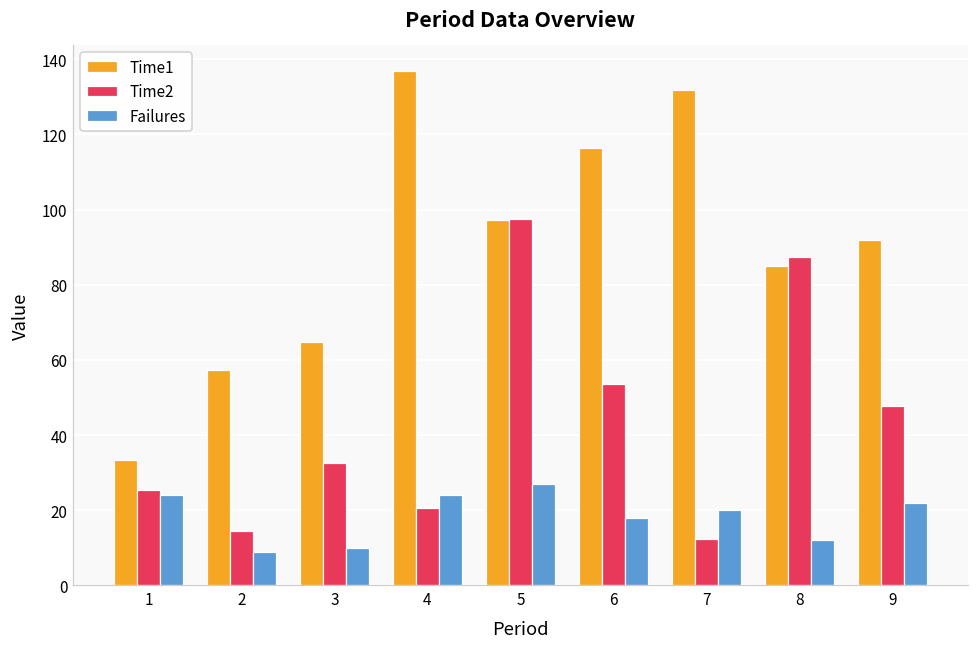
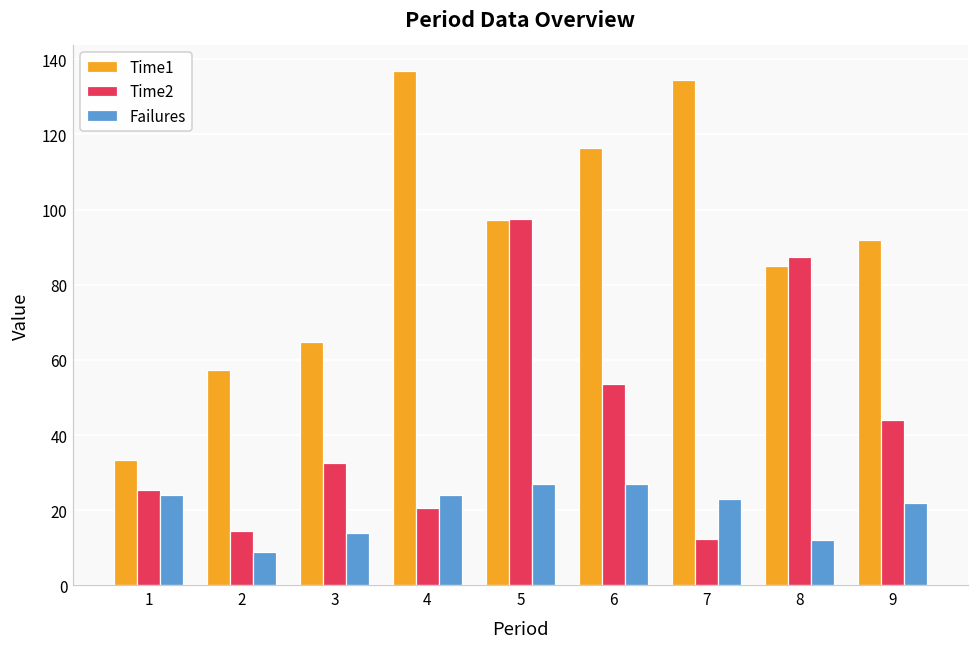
  {
    "Time1": {
      "1": 33,
      "2": 57,
      "3": 65,
      "4": 137,
      "5": 97,
      "6": 116,
-     "7": 132,
+     "7": 134,
      "8": 85,
      "9": 92
    },
    "Time2": {
      "1": 25,
      "2": 14,
      "3": 33,
      "4": 21,
      "5": 98,
      "6": 54,
      "7": 12,
      "8": 87,
-     "9": 48
+     "9": 44
    },
    "Failures": {
      "1": 24,
      "2": 9,
-     "3": 10,
+     "3": 14,
      "4": 24,
      "5": 27,
-     "6": 18,
-     "7": 20,
+     "6": 27,
+     "7": 23,
      "8": 12,
      "9": 22
    }
  }
